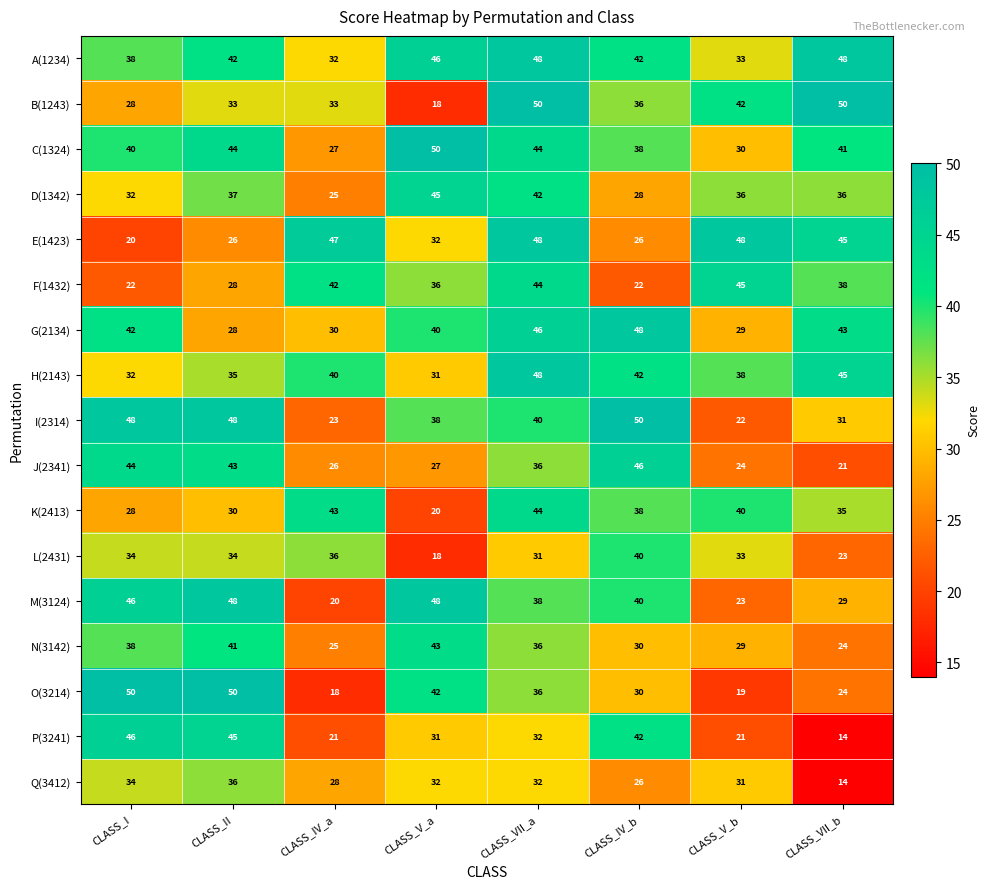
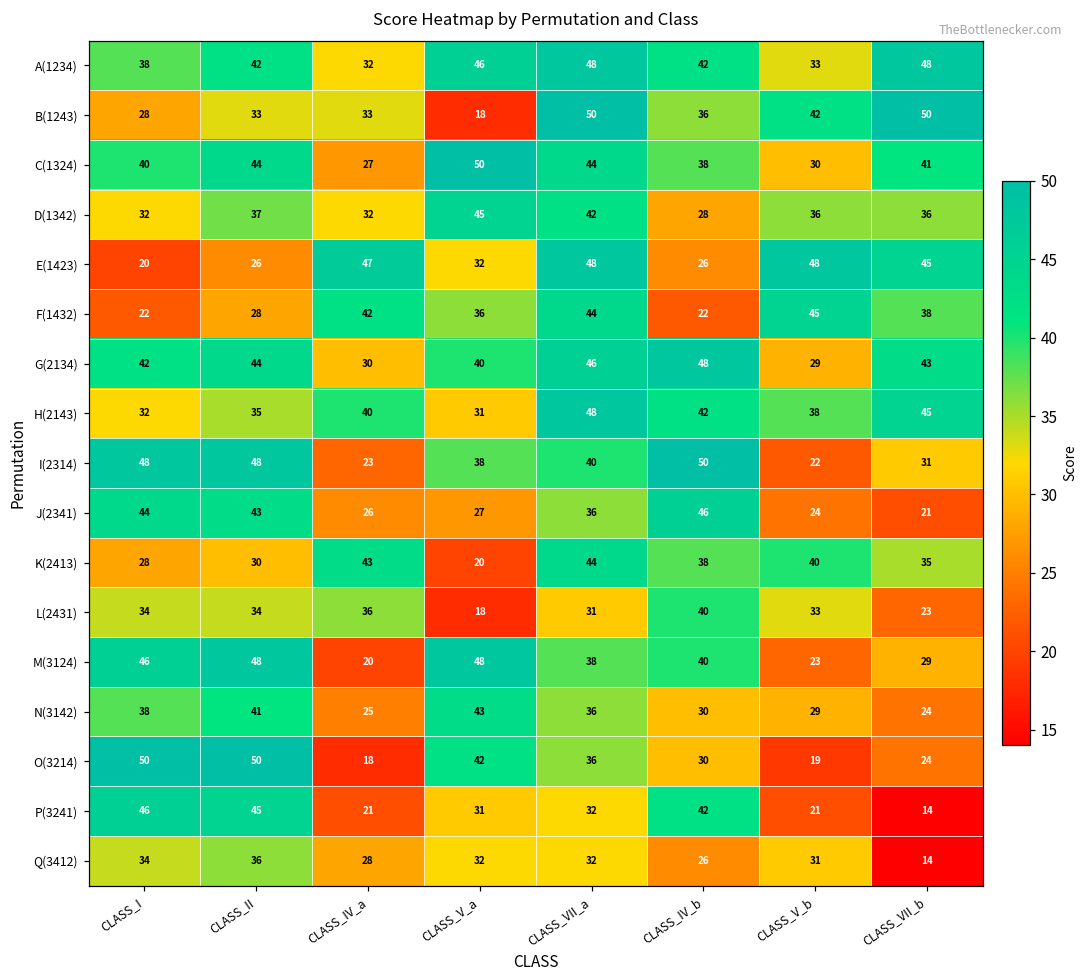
  {
    "A(1234)": {
      "CLASS_I": 38,
      "CLASS_II": 42,
      "CLASS_IV_a": 32,
      "CLASS_V_a": 46,
      "CLASS_VII_a": 48,
      "CLASS_IV_b": 42,
      "CLASS_V_b": 33,
      "CLASS_VII_b": 48
    },
    "B(1243)": {
      "CLASS_I": 28,
      "CLASS_II": 33,
      "CLASS_IV_a": 33,
      "CLASS_V_a": 18,
      "CLASS_VII_a": 50,
      "CLASS_IV_b": 36,
      "CLASS_V_b": 42,
      "CLASS_VII_b": 50
    },
    "C(1324)": {
      "CLASS_I": 40,
      "CLASS_II": 44,
      "CLASS_IV_a": 27,
      "CLASS_V_a": 50,
      "CLASS_VII_a": 44,
      "CLASS_IV_b": 38,
      "CLASS_V_b": 30,
      "CLASS_VII_b": 41
    },
    "D(1342)": {
      "CLASS_I": 32,
      "CLASS_II": 37,
-     "CLASS_IV_a": 25,
+     "CLASS_IV_a": 32,
      "CLASS_V_a": 45,
      "CLASS_VII_a": 42,
      "CLASS_IV_b": 28,
      "CLASS_V_b": 36,
      "CLASS_VII_b": 36
    },
    "E(1423)": {
      "CLASS_I": 20,
      "CLASS_II": 26,
      "CLASS_IV_a": 47,
      "CLASS_V_a": 32,
      "CLASS_VII_a": 48,
      "CLASS_IV_b": 26,
      "CLASS_V_b": 48,
      "CLASS_VII_b": 45
    },
    "F(1432)": {
      "CLASS_I": 22,
      "CLASS_II": 28,
      "CLASS_IV_a": 42,
      "CLASS_V_a": 36,
      "CLASS_VII_a": 44,
      "CLASS_IV_b": 22,
      "CLASS_V_b": 45,
      "CLASS_VII_b": 38
    },
    "G(2134)": {
      "CLASS_I": 42,
-     "CLASS_II": 28,
+     "CLASS_II": 44,
      "CLASS_IV_a": 30,
      "CLASS_V_a": 40,
      "CLASS_VII_a": 46,
      "CLASS_IV_b": 48,
      "CLASS_V_b": 29,
      "CLASS_VII_b": 43
    },
    "H(2143)": {
      "CLASS_I": 32,
      "CLASS_II": 35,
      "CLASS_IV_a": 40,
      "CLASS_V_a": 31,
      "CLASS_VII_a": 48,
      "CLASS_IV_b": 42,
      "CLASS_V_b": 38,
      "CLASS_VII_b": 45
    },
    "I(2314)": {
      "CLASS_I": 48,
      "CLASS_II": 48,
      "CLASS_IV_a": 23,
      "CLASS_V_a": 38,
      "CLASS_VII_a": 40,
      "CLASS_IV_b": 50,
      "CLASS_V_b": 22,
      "CLASS_VII_b": 31
    },
    "J(2341)": {
      "CLASS_I": 44,
      "CLASS_II": 43,
      "CLASS_IV_a": 26,
      "CLASS_V_a": 27,
      "CLASS_VII_a": 36,
      "CLASS_IV_b": 46,
      "CLASS_V_b": 24,
      "CLASS_VII_b": 21
    },
    "K(2413)": {
      "CLASS_I": 28,
      "CLASS_II": 30,
      "CLASS_IV_a": 43,
      "CLASS_V_a": 20,
      "CLASS_VII_a": 44,
      "CLASS_IV_b": 38,
      "CLASS_V_b": 40,
      "CLASS_VII_b": 35
    },
    "L(2431)": {
      "CLASS_I": 34,
      "CLASS_II": 34,
      "CLASS_IV_a": 36,
      "CLASS_V_a": 18,
      "CLASS_VII_a": 31,
      "CLASS_IV_b": 40,
      "CLASS_V_b": 33,
      "CLASS_VII_b": 23
    },
    "M(3124)": {
      "CLASS_I": 46,
      "CLASS_II": 48,
      "CLASS_IV_a": 20,
      "CLASS_V_a": 48,
      "CLASS_VII_a": 38,
      "CLASS_IV_b": 40,
      "CLASS_V_b": 23,
      "CLASS_VII_b": 29
    },
    "N(3142)": {
      "CLASS_I": 38,
      "CLASS_II": 41,
      "CLASS_IV_a": 25,
      "CLASS_V_a": 43,
      "CLASS_VII_a": 36,
      "CLASS_IV_b": 30,
      "CLASS_V_b": 29,
      "CLASS_VII_b": 24
    },
    "O(3214)": {
      "CLASS_I": 50,
      "CLASS_II": 50,
      "CLASS_IV_a": 18,
      "CLASS_V_a": 42,
      "CLASS_VII_a": 36,
      "CLASS_IV_b": 30,
      "CLASS_V_b": 19,
      "CLASS_VII_b": 24
    },
    "P(3241)": {
      "CLASS_I": 46,
      "CLASS_II": 45,
      "CLASS_IV_a": 21,
      "CLASS_V_a": 31,
      "CLASS_VII_a": 32,
      "CLASS_IV_b": 42,
      "CLASS_V_b": 21,
      "CLASS_VII_b": 14
    },
    "Q(3412)": {
      "CLASS_I": 34,
      "CLASS_II": 36,
      "CLASS_IV_a": 28,
      "CLASS_V_a": 32,
      "CLASS_VII_a": 32,
      "CLASS_IV_b": 26,
      "CLASS_V_b": 31,
      "CLASS_VII_b": 14
    }
  }
